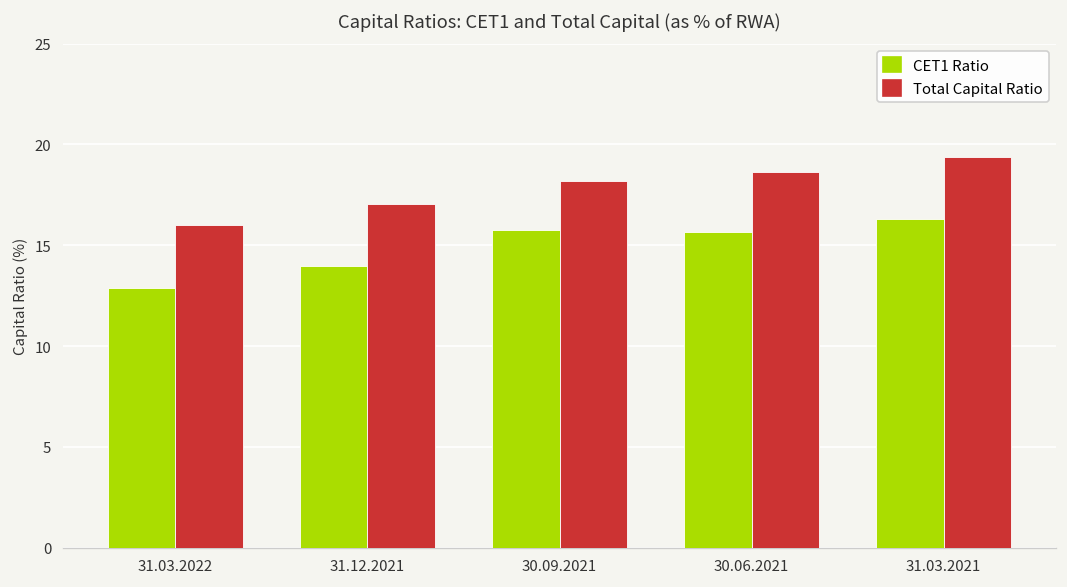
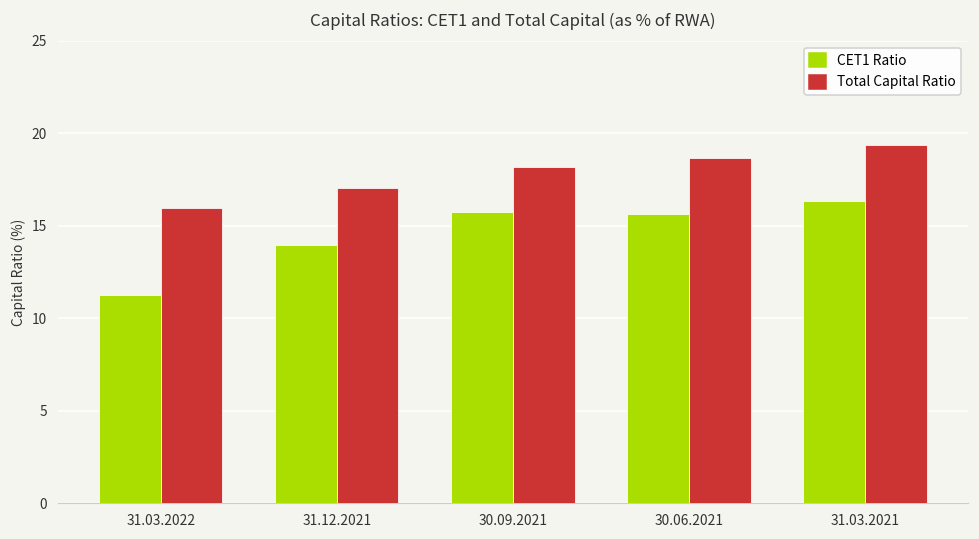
  {
    "CET1 Ratio": {
-     "31.03.2022": 12.9,
+     "31.03.2022": 11.3,
      "31.12.2021": 14.0,
      "30.09.2021": 15.8,
      "30.06.2021": 15.6,
      "31.03.2021": 16.3
    },
    "Total Capital Ratio": {
      "31.03.2022": 16.0,
      "31.12.2021": 17.1,
      "30.09.2021": 18.2,
      "30.06.2021": 18.6,
      "31.03.2021": 19.4
    }
  }
